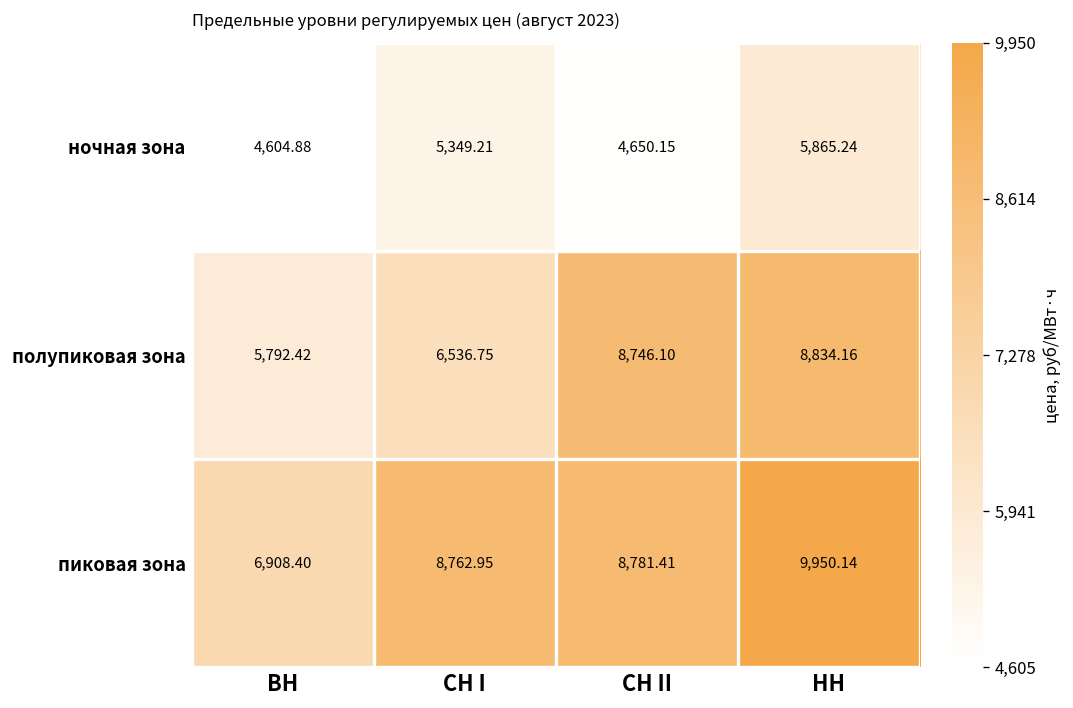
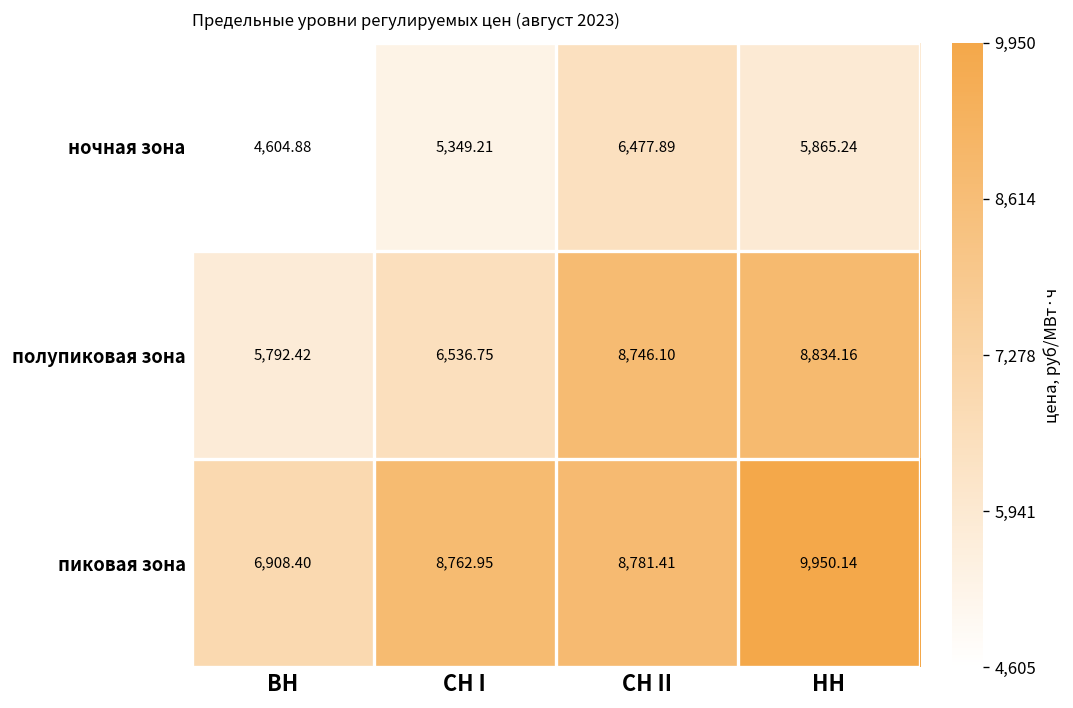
  {
    "ночная зона": {
      "ВН": "4,604.88",
      "СН I": "5,349.21",
-     "СН II": "4,650.15",
+     "СН II": "6,477.89",
      "НН": "5,865.24"
    },
    "полупиковая зона": {
      "ВН": "5,792.42",
      "СН I": "6,536.75",
      "СН II": "8,746.10",
      "НН": "8,834.16"
    },
    "пиковая зона": {
      "ВН": "6,908.40",
      "СН I": "8,762.95",
      "СН II": "8,781.41",
      "НН": "9,950.14"
    }
  }
